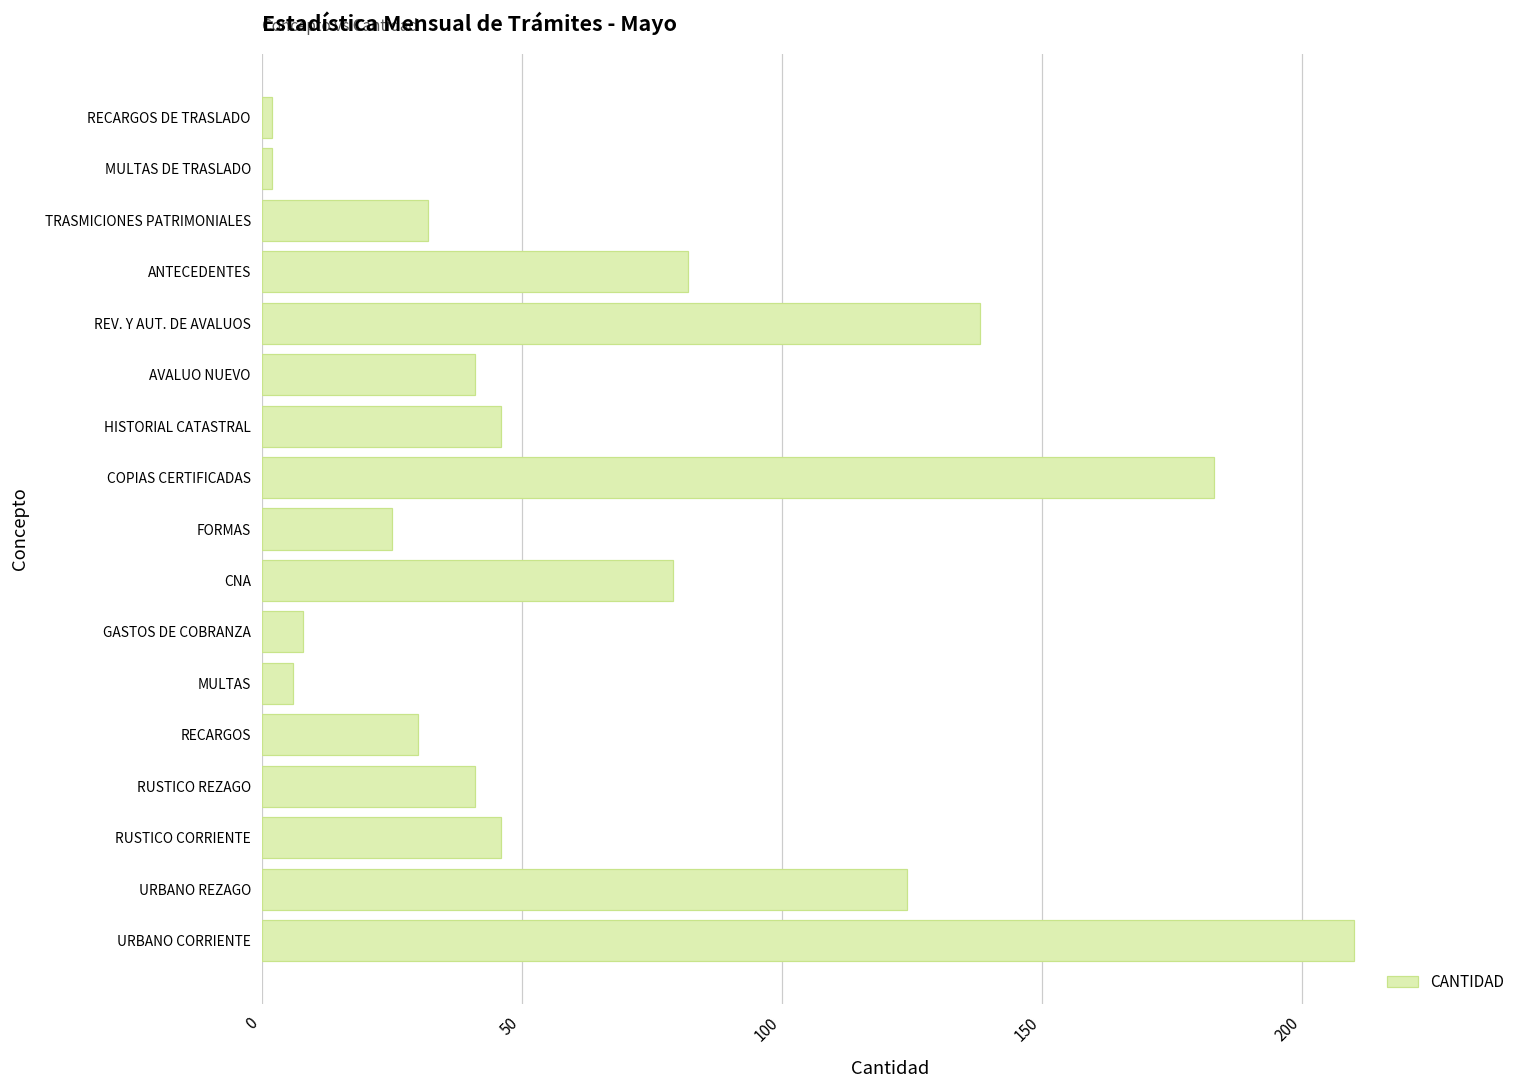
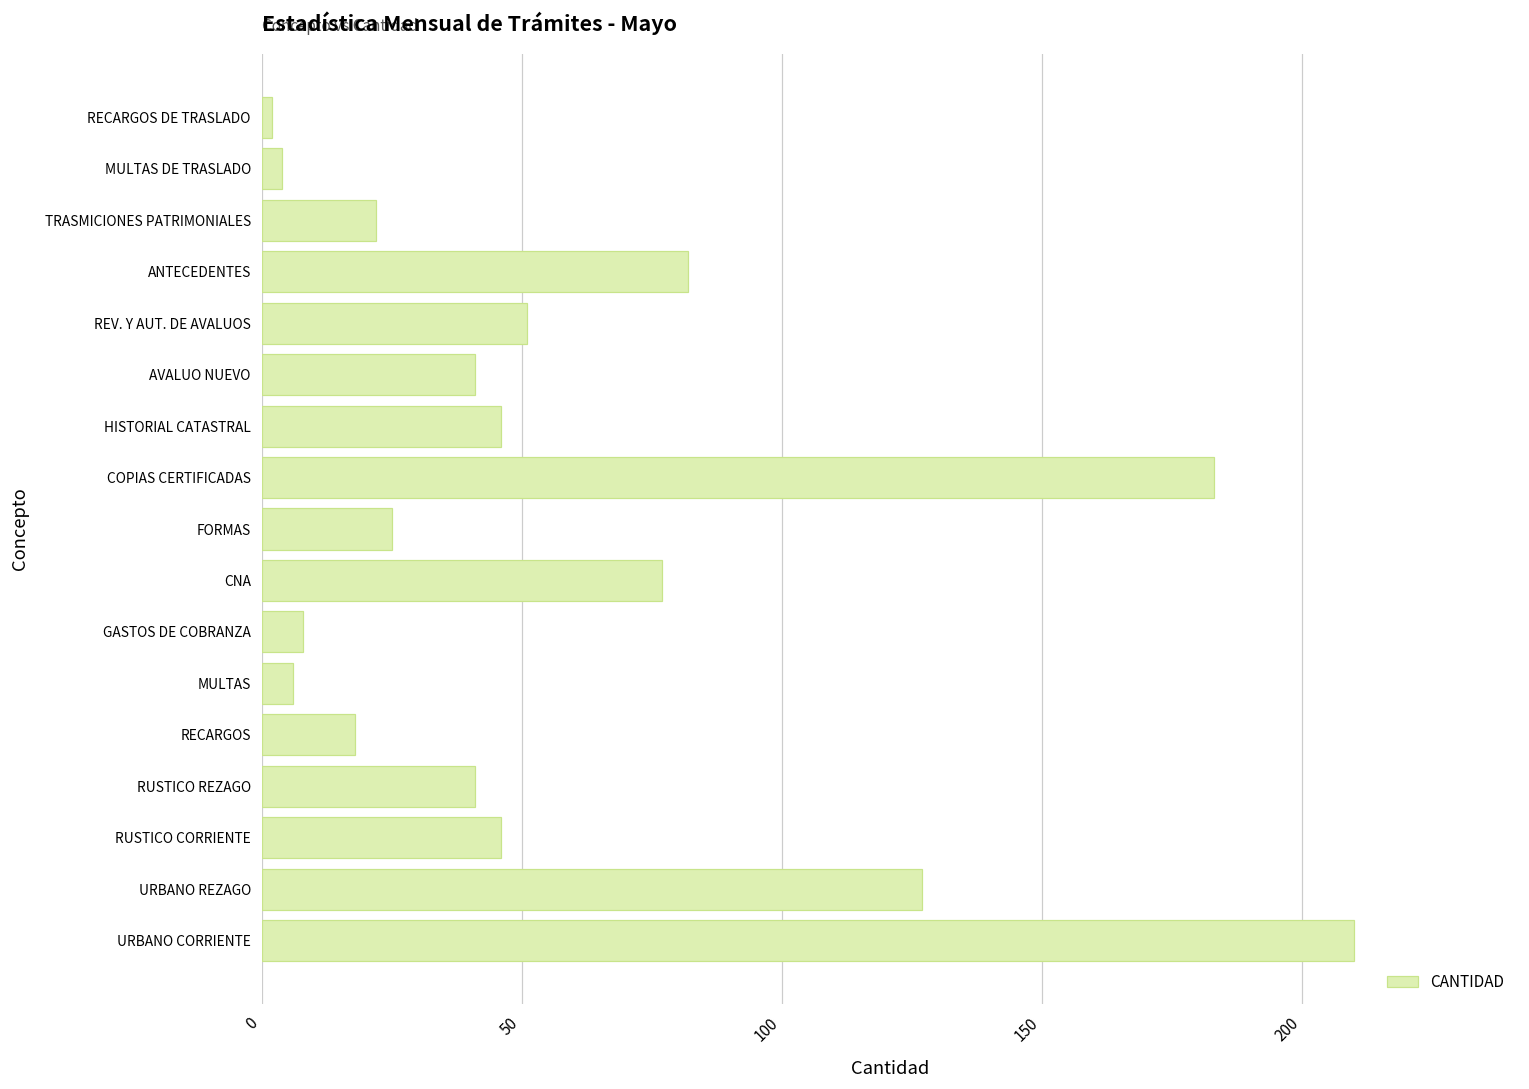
  {
    "RECARGOS DE TRASLADO": 2,
-   "MULTAS DE TRASLADO": 2,
-   "TRASMICIONES PATRIMONIALES": 32,
+   "MULTAS DE TRASLADO": 4,
+   "TRASMICIONES PATRIMONIALES": 22,
    "ANTECEDENTES": 82,
-   "REV. Y AUT. DE AVALUOS": 138,
+   "REV. Y AUT. DE AVALUOS": 51,
    "AVALUO NUEVO": 41,
    "HISTORIAL CATASTRAL": 46,
    "COPIAS CERTIFICADAS": 183,
    "FORMAS": 25,
-   "CNA": 79,
+   "CNA": 77,
    "GASTOS DE COBRANZA": 8,
    "MULTAS": 6,
-   "RECARGOS": 30,
+   "RECARGOS": 18,
    "RUSTICO REZAGO": 41,
    "RUSTICO CORRIENTE": 46,
-   "URBANO REZAGO": 124,
+   "URBANO REZAGO": 127,
    "URBANO CORRIENTE": 210
  }
